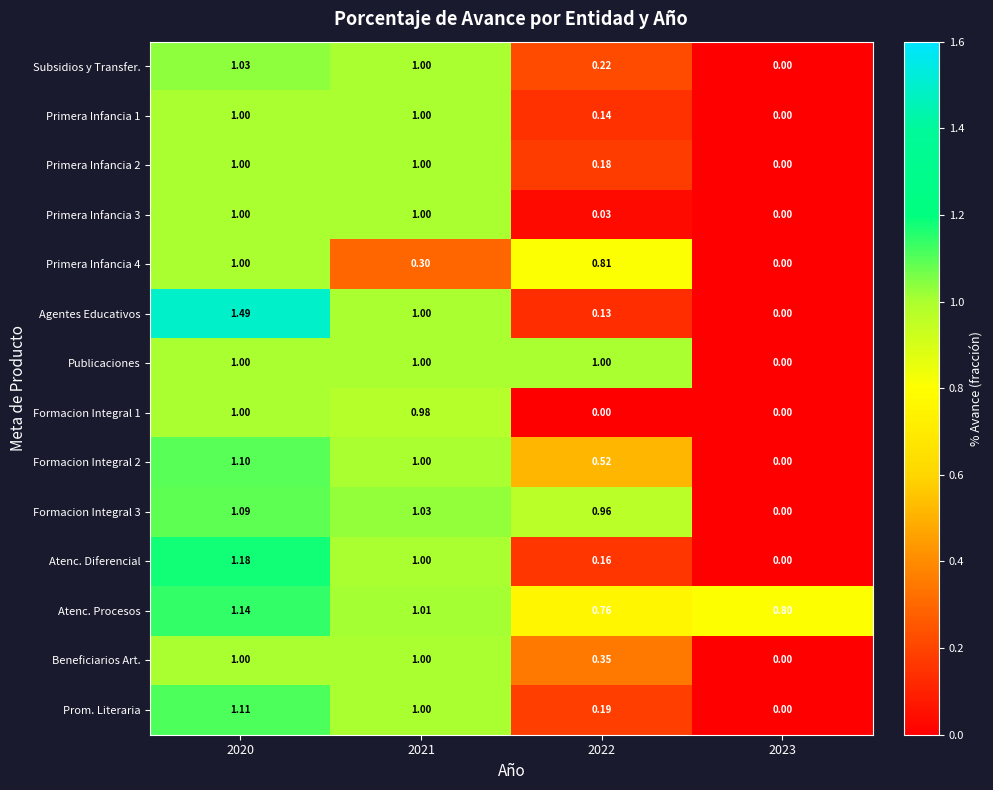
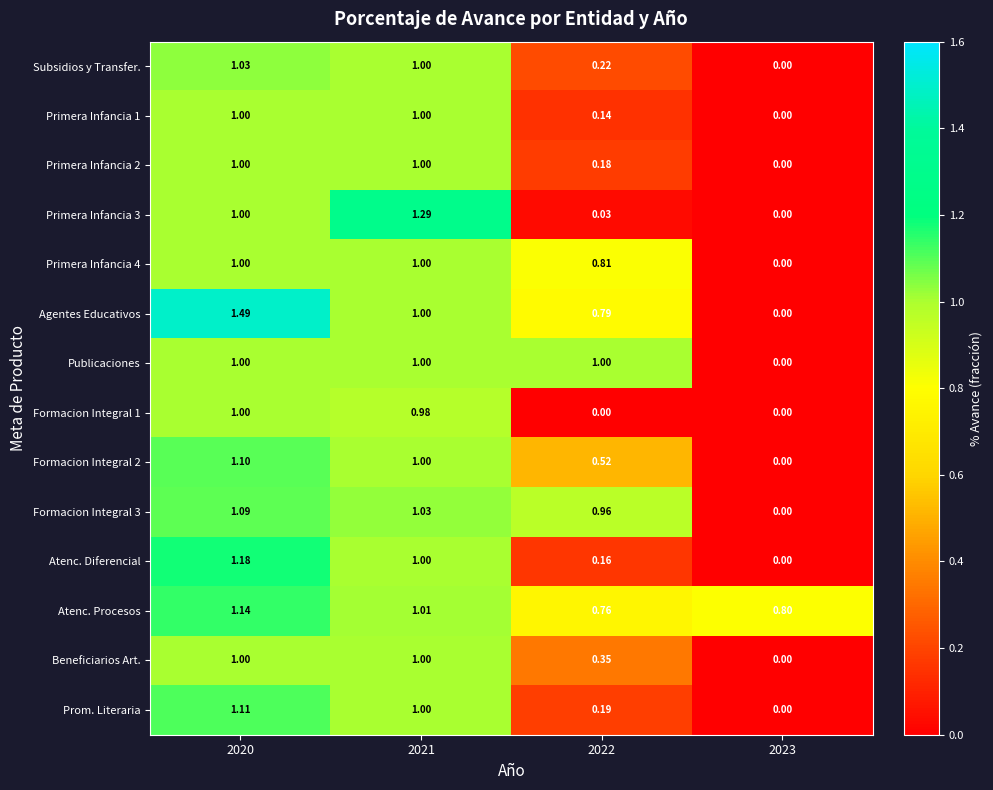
  {
    "Subsidios y Transfer.": {
      "2020": 1.03,
      "2021": 1.00,
      "2022": 0.22,
      "2023": 0.00
    },
    "Primera Infancia 1": {
      "2020": 1.00,
      "2021": 1.00,
      "2022": 0.14,
      "2023": 0.00
    },
    "Primera Infancia 2": {
      "2020": 1.00,
      "2021": 1.00,
      "2022": 0.18,
      "2023": 0.00
    },
    "Primera Infancia 3": {
      "2020": 1.00,
-     "2021": 1.00,
+     "2021": 1.29,
      "2022": 0.03,
      "2023": 0.00
    },
    "Primera Infancia 4": {
      "2020": 1.00,
-     "2021": 0.30,
+     "2021": 1.00,
      "2022": 0.81,
      "2023": 0.00
    },
    "Agentes Educativos": {
      "2020": 1.49,
      "2021": 1.00,
-     "2022": 0.13,
+     "2022": 0.79,
      "2023": 0.00
    },
    "Publicaciones": {
      "2020": 1.00,
      "2021": 1.00,
      "2022": 1.00,
      "2023": 0.00
    },
    "Formacion Integral 1": {
      "2020": 1.00,
      "2021": 0.98,
      "2022": 0.00,
      "2023": 0.00
    },
    "Formacion Integral 2": {
      "2020": 1.10,
      "2021": 1.00,
      "2022": 0.52,
      "2023": 0.00
    },
    "Formacion Integral 3": {
      "2020": 1.09,
      "2021": 1.03,
      "2022": 0.96,
      "2023": 0.00
    },
    "Atenc. Diferencial": {
      "2020": 1.18,
      "2021": 1.00,
      "2022": 0.16,
      "2023": 0.00
    },
    "Atenc. Procesos": {
      "2020": 1.14,
      "2021": 1.01,
      "2022": 0.76,
      "2023": 0.80
    },
    "Beneficiarios Art.": {
      "2020": 1.00,
      "2021": 1.00,
      "2022": 0.35,
      "2023": 0.00
    },
    "Prom. Literaria": {
      "2020": 1.11,
      "2021": 1.00,
      "2022": 0.19,
      "2023": 0.00
    }
  }
